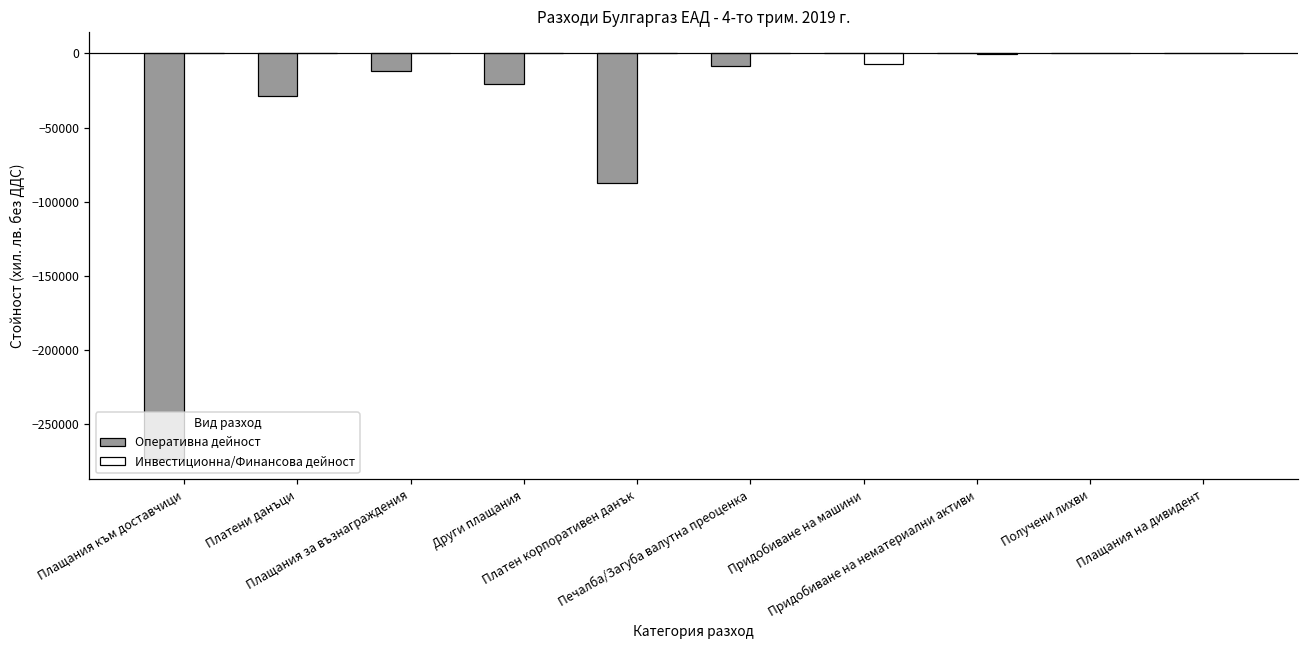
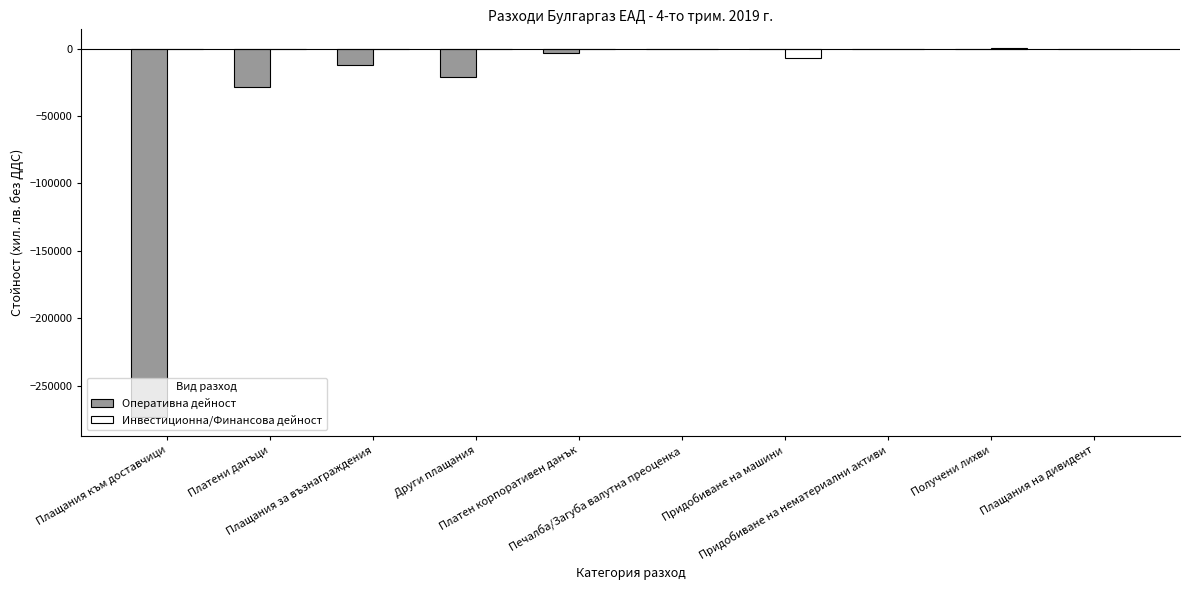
  {
    "Оперативна дейност": {
      "Платени данъци": -29000,
      "Плащания за възнаграждения": -12000,
      "Други плащания": -21000,
-     "Платен корпоративен данък": -87000,
-     "Печалба/Загуба валутна преоценка": -8000,
+     "Платен корпоративен данък": -3000,
+     "Печалба/Загуба валутна преоценка": 0,
      "Придобиване на машини": 0,
      "Придобиване на нематериални активи": 0,
      "Получени лихви": 0,
      "Плащания на дивидент": 0
    },
    "Инвестиционна/Финансова дейност": {
      "Плащания към доставчици": 0,
      "Платени данъци": 0,
      "Плащания за възнаграждения": 0,
      "Други плащания": 0,
      "Платен корпоративен данък": 0,
      "Печалба/Загуба валутна преоценка": 0,
      "Придобиване на машини": -7000,
      "Плащания на дивидент": 0
    }
  }
